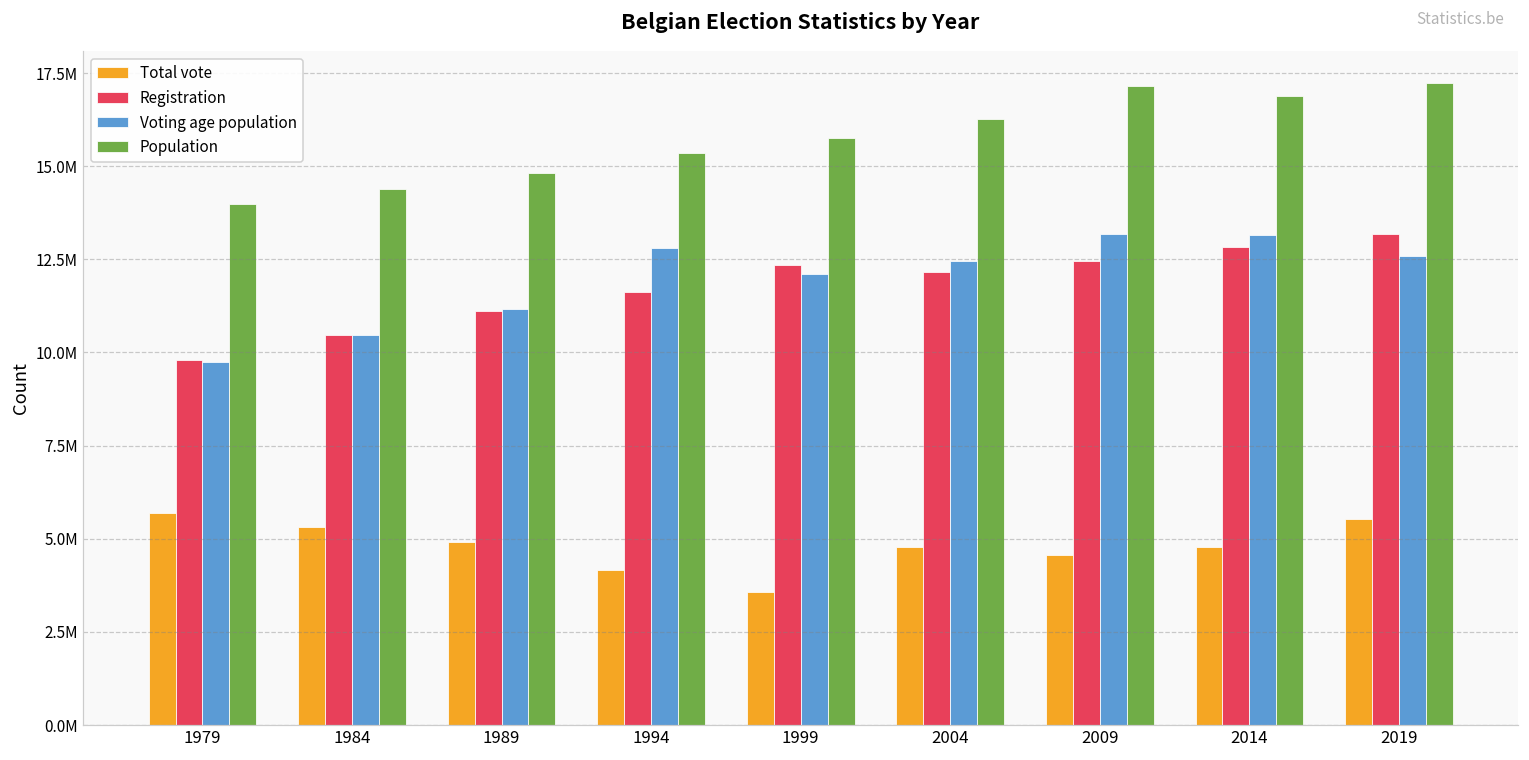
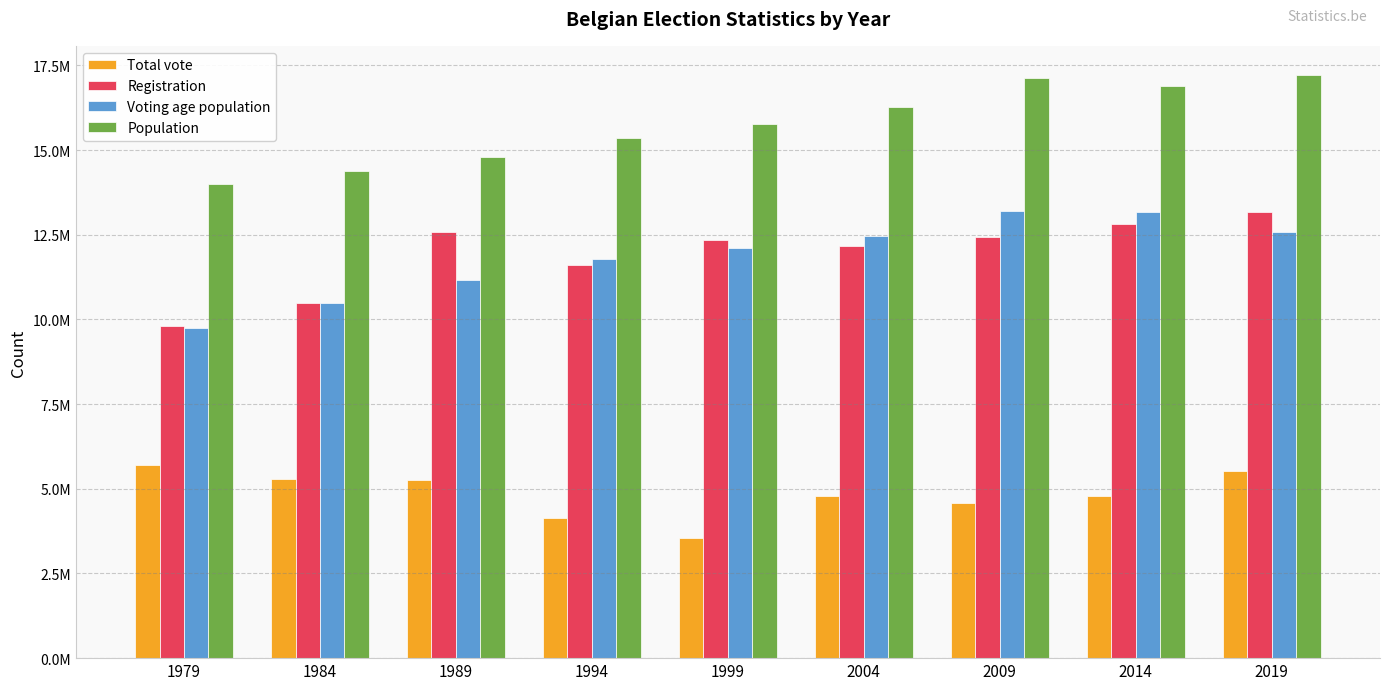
  {
    "Total vote": {
      "1979": 5700000,
      "1984": 5300000,
-     "1989": 4900000,
+     "1989": 5200000,
      "1994": 4100000,
      "1999": 3600000,
      "2004": 4800000,
      "2009": 4600000,
      "2014": 4800000,
      "2019": 5500000
    },
    "Registration": {
      "1979": 9800000,
      "1984": 10500000,
-     "1989": 11100000,
+     "1989": 12600000,
      "1994": 11600000,
      "1999": 12300000,
      "2004": 12200000,
      "2009": 12400000,
      "2014": 12800000,
      "2019": 13200000
    },
    "Voting age population": {
      "1979": 9800000,
      "1984": 10500000,
      "1989": 11200000,
-     "1994": 12800000,
+     "1994": 11800000,
      "1999": 12100000,
      "2004": 12500000,
      "2009": 13200000,
      "2014": 13200000,
      "2019": 12600000
    },
    "Population": {
      "1979": 14000000,
      "1984": 14400000,
      "1989": 14800000,
      "1994": 15300000,
      "1999": 15800000,
      "2004": 16300000,
      "2009": 17100000,
      "2014": 16900000,
      "2019": 17200000
    }
  }
